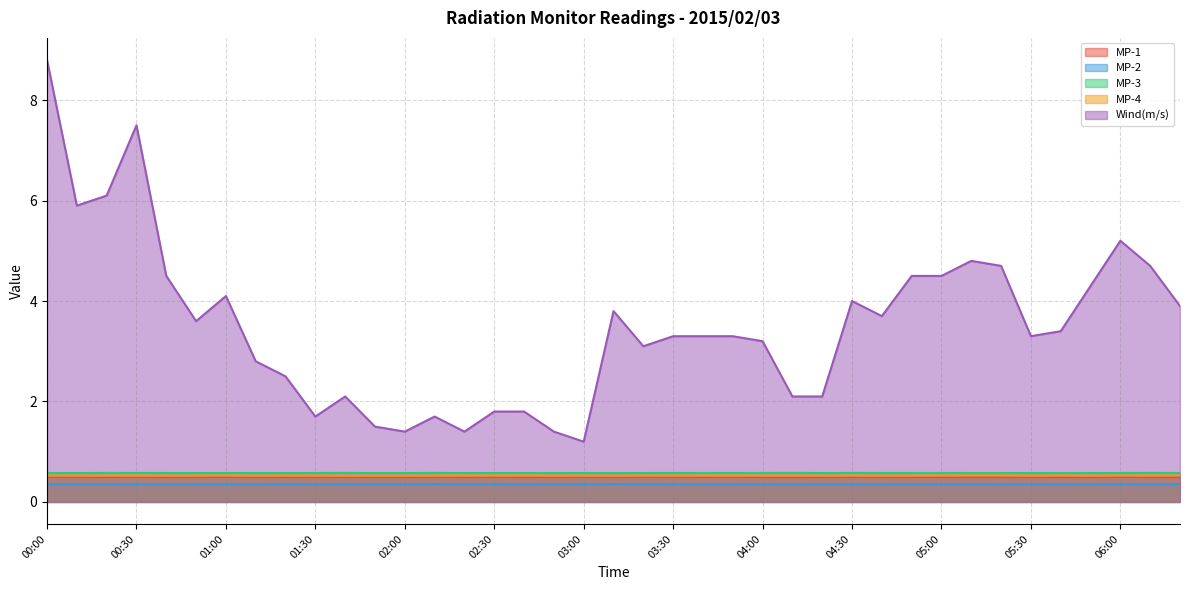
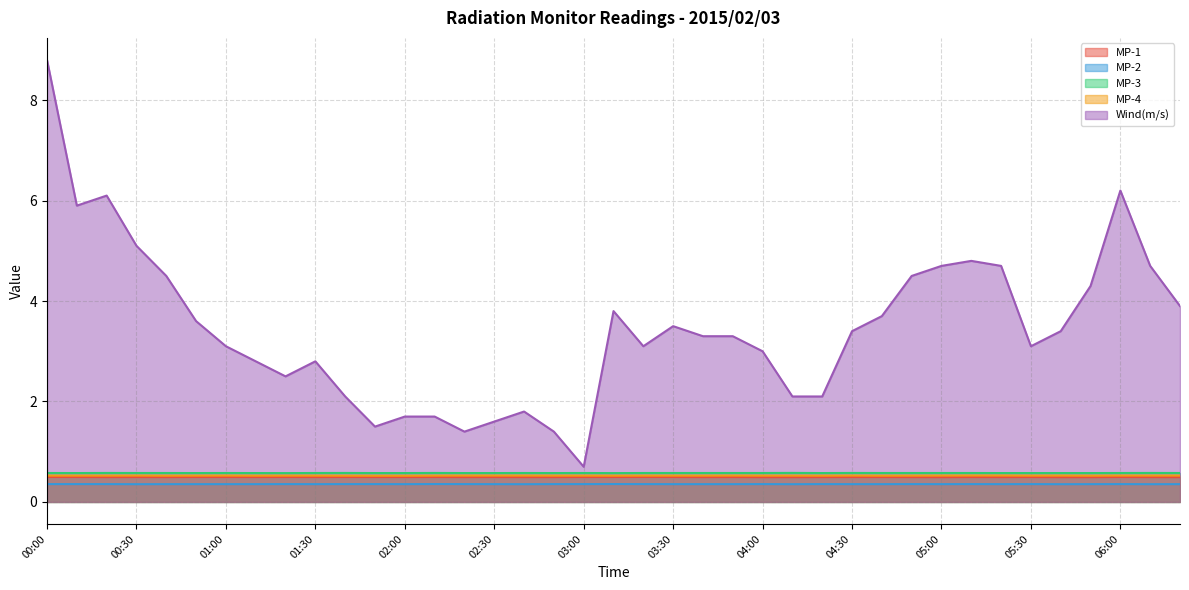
  {
    "MP-2": {
      "00:00": 0.4,
      "00:30": 0.4,
      "01:00": 0.4,
      "01:30": 0.4,
      "02:00": 0.4,
      "02:30": 0.4,
      "03:00": 0.4,
      "03:30": 0.4,
      "04:00": 0.4,
      "04:30": 0.4,
      "05:00": 0.4,
      "05:30": 0.4,
      "06:00": 0.4
    },
    "MP-3": {
      "00:00": 0.6,
      "00:30": 0.6,
      "01:00": 0.6,
      "01:30": 0.6,
      "02:00": 0.6,
      "03:00": 0.6,
      "03:30": 0.6,
      "04:00": 0.6,
      "04:30": 0.6,
      "05:00": 0.6,
      "06:00": 0.6
    },
    "Wind(m/s)": {
      "00:00": 8.8,
-     "00:30": 7.5,
-     "01:00": 4.1,
-     "01:30": 1.7,
-     "02:00": 1.4,
-     "02:30": 1.8,
-     "03:00": 1.2,
-     "03:30": 3.3,
-     "04:00": 3.2,
-     "04:30": 4.0,
-     "05:00": 4.5,
-     "05:30": 3.3,
-     "06:00": 5.2
+     "00:30": 5.1,
+     "01:00": 3.1,
+     "01:30": 2.8,
+     "02:00": 1.7,
+     "02:30": 1.6,
+     "03:00": 0.7,
+     "03:30": 3.5,
+     "04:00": 3.0,
+     "04:30": 3.4,
+     "05:00": 4.7,
+     "05:30": 3.1,
+     "06:00": 6.2
    }
  }
